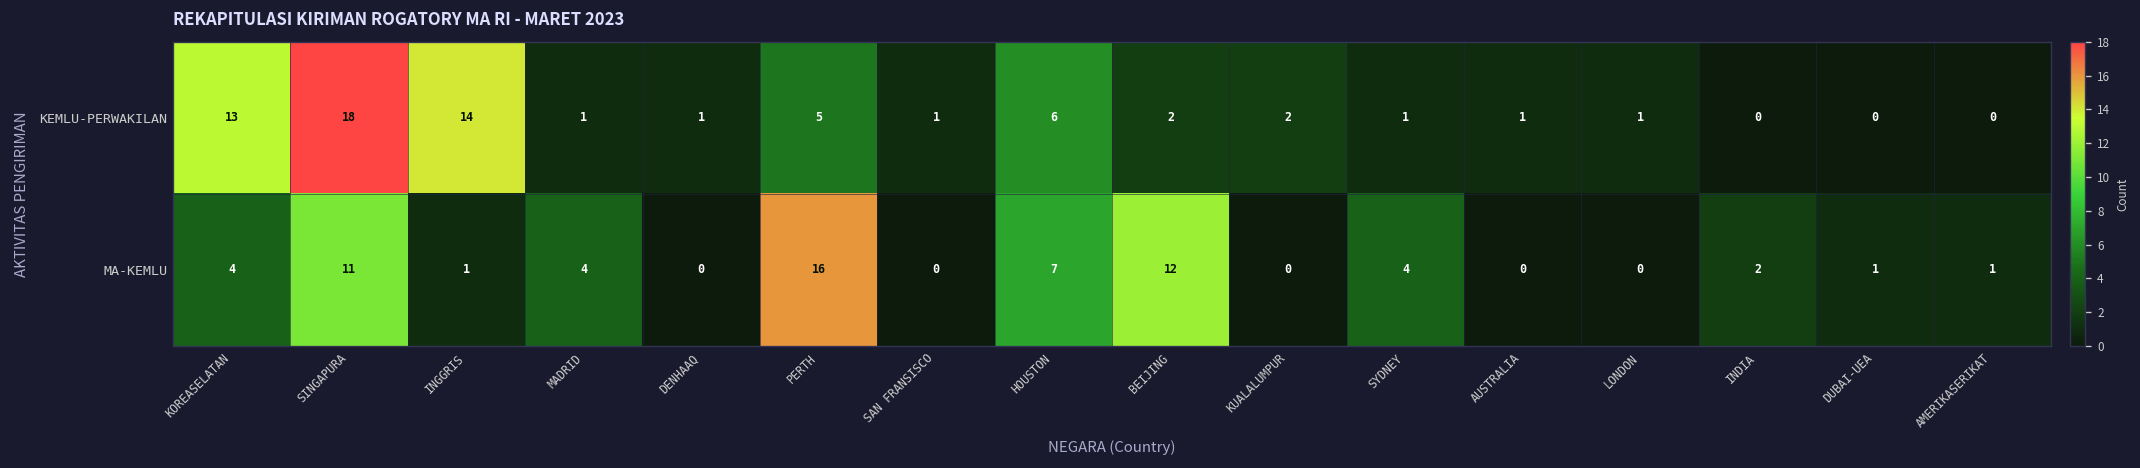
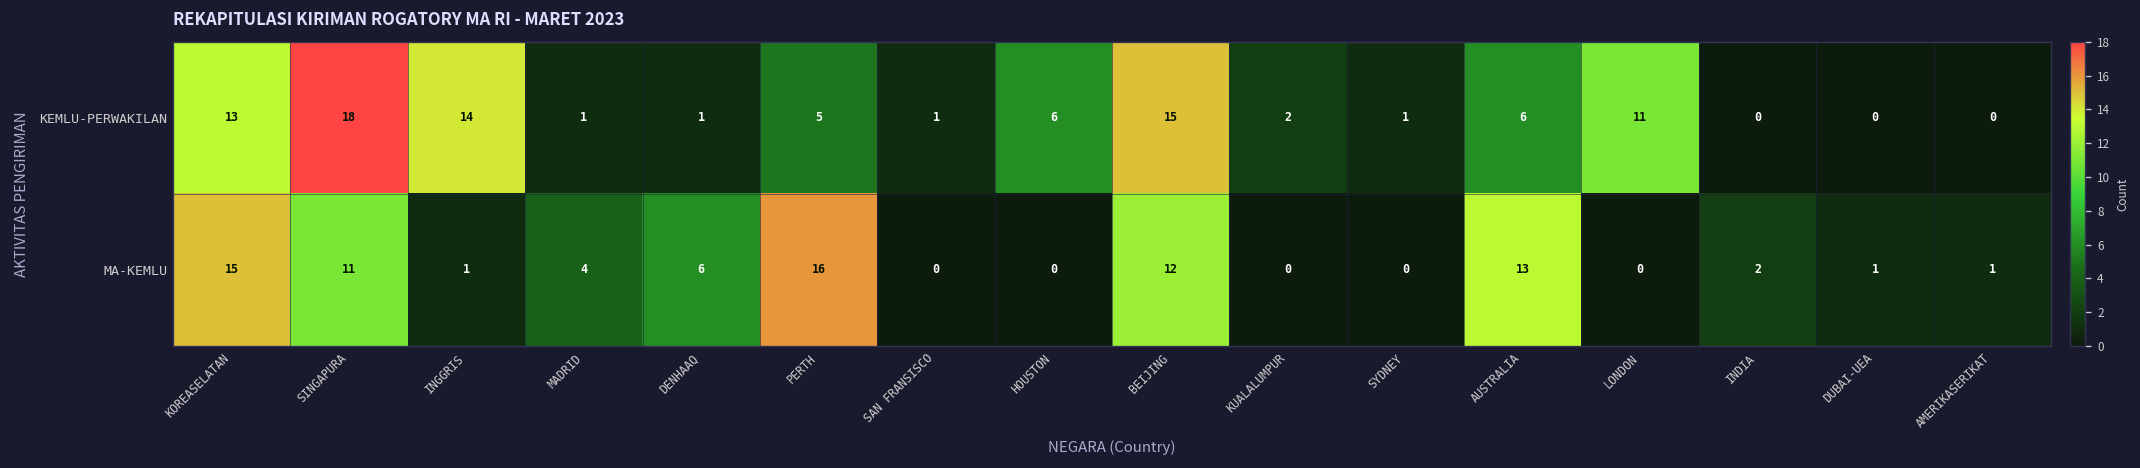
  {
    "KEMLU-PERWAKILAN": {
      "KOREASELATAN": 13,
      "SINGAPURA": 18,
      "INGGRIS": 14,
      "MADRID": 1,
      "DENHAAQ": 1,
      "PERTH": 5,
      "SAN FRANSISCO": 1,
      "HOUSTON": 6,
-     "BEIJING": 2,
+     "BEIJING": 15,
      "KUALALUMPUR": 2,
      "SYDNEY": 1,
-     "AUSTRALIA": 1,
-     "LONDON": 1,
+     "AUSTRALIA": 6,
+     "LONDON": 11,
      "INDIA": 0,
      "DUBAI-UEA": 0,
      "AMERIKASERIKAT": 0
    },
    "MA-KEMLU": {
-     "KOREASELATAN": 4,
+     "KOREASELATAN": 15,
      "SINGAPURA": 11,
      "INGGRIS": 1,
      "MADRID": 4,
-     "DENHAAQ": 0,
+     "DENHAAQ": 6,
      "PERTH": 16,
      "SAN FRANSISCO": 0,
-     "HOUSTON": 7,
+     "HOUSTON": 0,
      "BEIJING": 12,
      "KUALALUMPUR": 0,
-     "SYDNEY": 4,
-     "AUSTRALIA": 0,
+     "SYDNEY": 0,
+     "AUSTRALIA": 13,
      "LONDON": 0,
      "INDIA": 2,
      "DUBAI-UEA": 1,
      "AMERIKASERIKAT": 1
    }
  }
